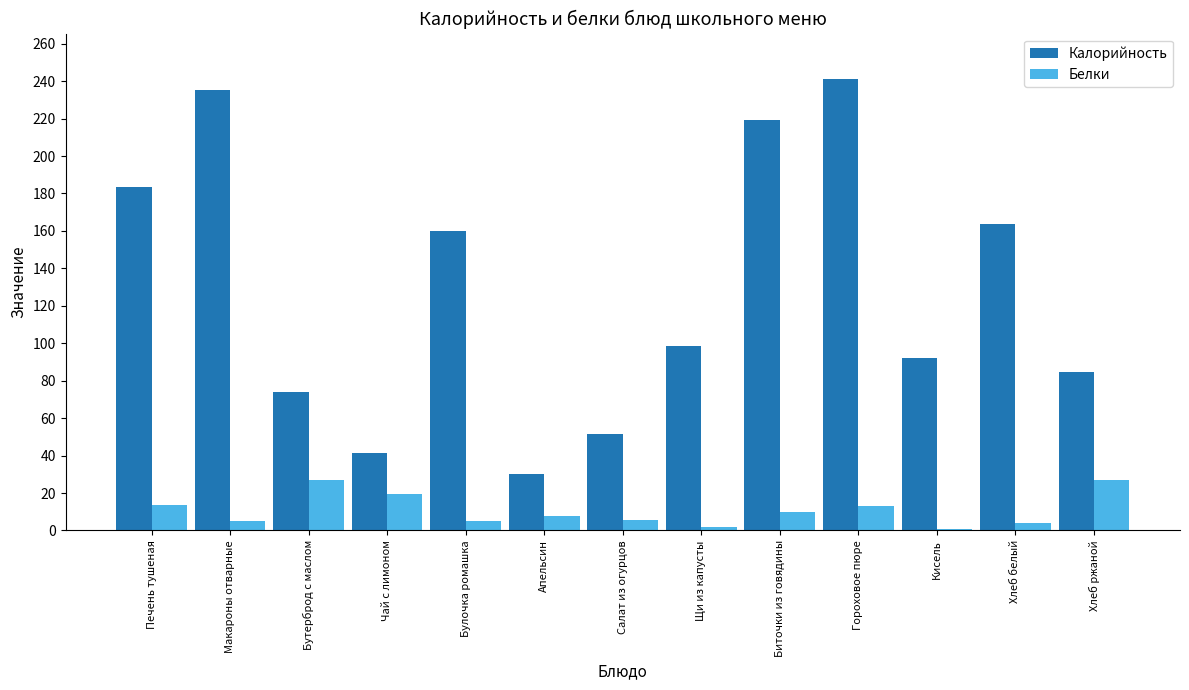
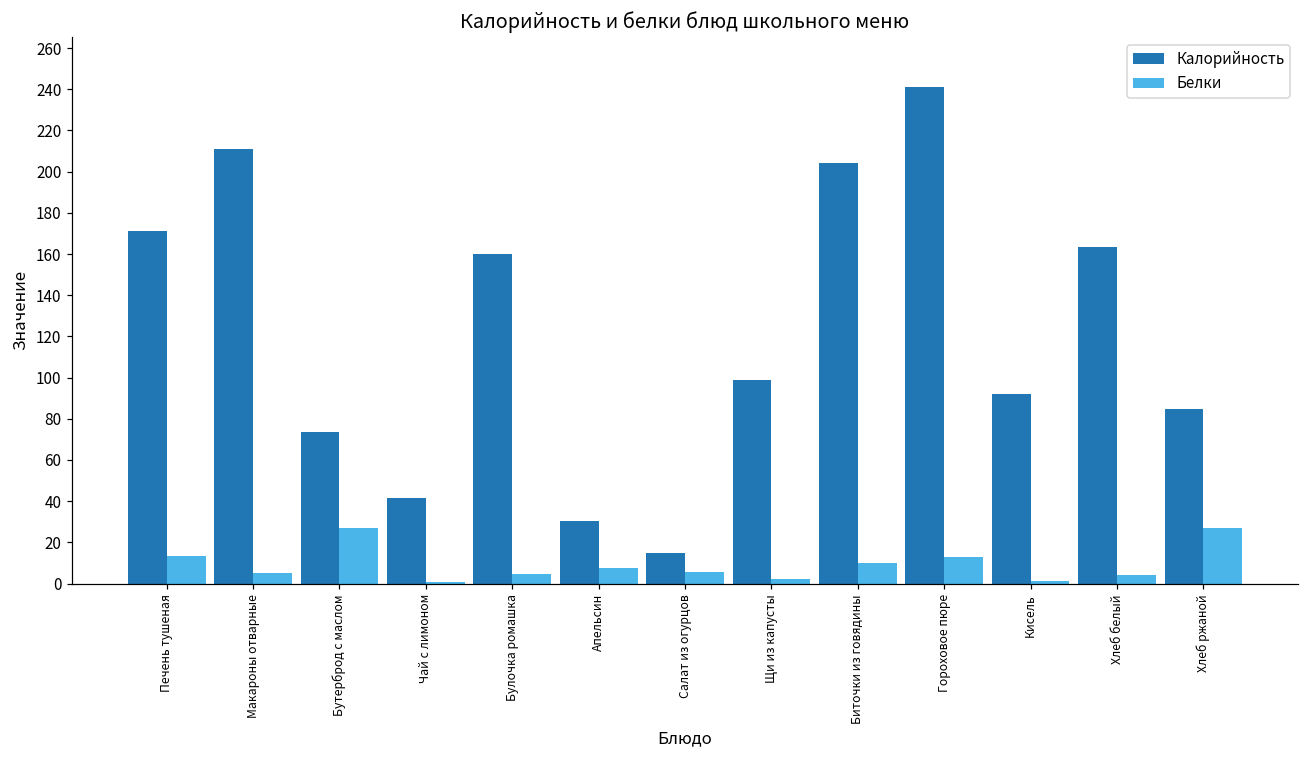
  {
    "Калорийность": {
-     "Печень тушеная": 184,
-     "Макароны отварные": 235,
+     "Печень тушеная": 171,
+     "Макароны отварные": 211,
      "Бутерброд с маслом": 74,
      "Чай с лимоном": 42,
      "Булочка ромашка": 160,
      "Апельсин": 30,
-     "Салат из огурцов": 52,
+     "Салат из огурцов": 15,
      "Щи из капусты": 99,
-     "Биточки из говядины": 219,
+     "Биточки из говядины": 204,
      "Гороховое пюре": 241,
      "Кисель": 92,
      "Хлеб белый": 164,
      "Хлеб ржаной": 85
    },
    "Белки": {
      "Печень тушеная": 14,
      "Макароны отварные": 5,
      "Бутерброд с маслом": 27,
-     "Чай с лимоном": 19,
+     "Чай с лимоном": 1,
      "Булочка ромашка": 5,
      "Апельсин": 8,
      "Салат из огурцов": 6,
      "Щи из капусты": 2,
      "Биточки из говядины": 10,
      "Гороховое пюре": 13,
      "Хлеб белый": 4,
      "Хлеб ржаной": 27
    }
  }
